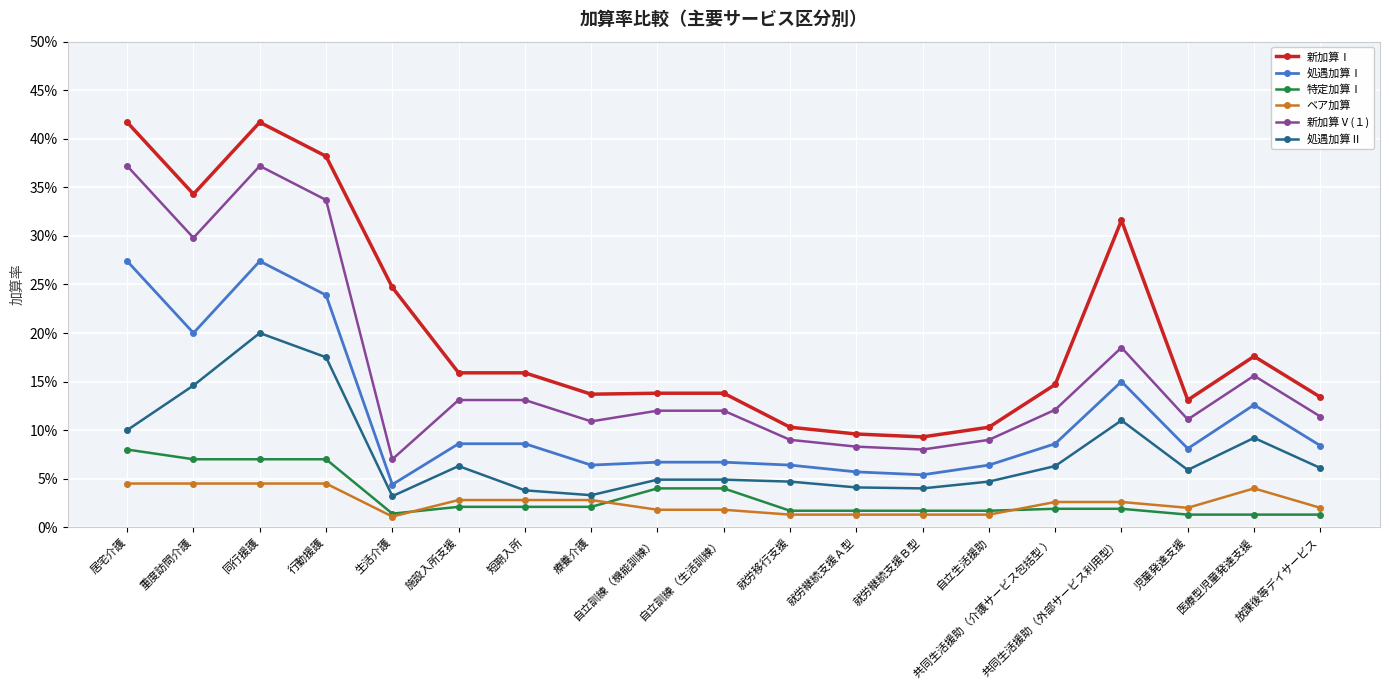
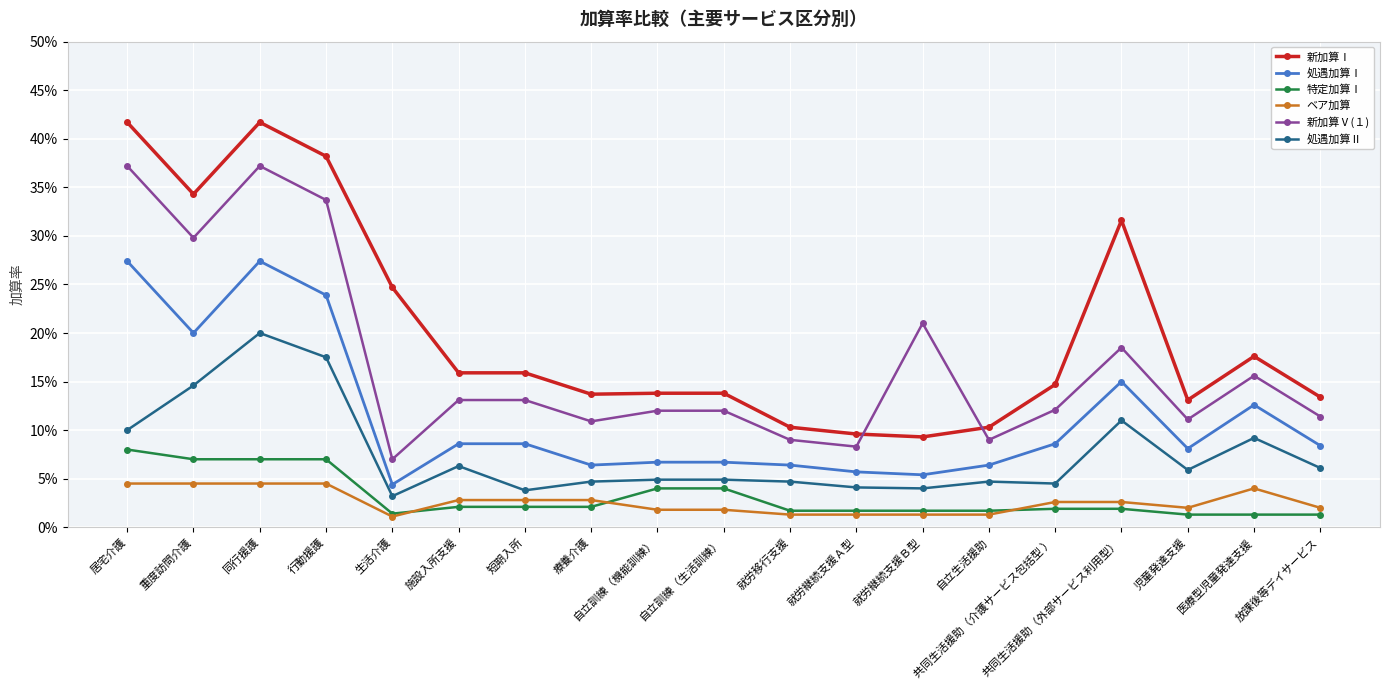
  {
    "新加算Ⅰ": {
      "居宅介護": "42%",
      "重度訪問介護": "34%",
      "同行援護": "42%",
      "行動援護": "38%",
      "生活介護": "25%",
      "施設入所支援": "16%",
      "短期入所": "16%",
      "療養介護": "14%",
      "自立訓練（機能訓練）": "14%",
      "自立訓練（生活訓練）": "14%",
      "就労移行支援": "10%",
      "就労継続支援Ａ型": "10%",
      "就労継続支援Ｂ型": "9%",
      "自立生活援助": "10%",
      "共同生活援助（介護サービス包括型 ）": "15%",
      "共同生活援助（外部サービス利用型）": "32%",
      "児童発達支援": "13%",
      "医療型児童発達支援": "18%",
      "放課後等デイサービス": "13%"
    },
    "処遇加算Ⅰ": {
      "居宅介護": "27%",
      "重度訪問介護": "20%",
      "同行援護": "27%",
      "行動援護": "24%",
      "生活介護": "4%",
      "施設入所支援": "9%",
      "短期入所": "9%",
      "療養介護": "6%",
      "自立訓練（機能訓練）": "7%",
      "自立訓練（生活訓練）": "7%",
      "就労移行支援": "6%",
      "就労継続支援Ａ型": "6%",
      "就労継続支援Ｂ型": "5%",
      "自立生活援助": "6%",
      "共同生活援助（介護サービス包括型 ）": "9%",
      "共同生活援助（外部サービス利用型）": "15%",
      "児童発達支援": "8%",
      "医療型児童発達支援": "13%",
      "放課後等デイサービス": "8%"
    },
    "特定加算Ⅰ": {
      "居宅介護": "8%",
      "重度訪問介護": "7%",
      "同行援護": "7%",
      "行動援護": "7%",
      "生活介護": "1%",
      "施設入所支援": "2%",
      "短期入所": "2%",
      "療養介護": "2%",
      "自立訓練（機能訓練）": "4%",
      "自立訓練（生活訓練）": "4%",
      "就労移行支援": "2%",
      "就労継続支援Ａ型": "2%",
      "就労継続支援Ｂ型": "2%",
      "自立生活援助": "2%",
      "共同生活援助（介護サービス包括型 ）": "2%",
      "共同生活援助（外部サービス利用型）": "2%",
      "児童発達支援": "1%",
      "医療型児童発達支援": "1%",
      "放課後等デイサービス": "1%"
    },
    "ベア加算": {
      "居宅介護": "5%",
      "重度訪問介護": "5%",
      "同行援護": "5%",
      "行動援護": "5%",
      "生活介護": "1%",
      "施設入所支援": "3%",
      "短期入所": "3%",
      "療養介護": "3%",
      "自立訓練（機能訓練）": "2%",
      "自立訓練（生活訓練）": "2%",
      "就労移行支援": "1%",
      "就労継続支援Ａ型": "1%",
      "就労継続支援Ｂ型": "1%",
      "自立生活援助": "1%",
      "共同生活援助（介護サービス包括型 ）": "3%",
      "共同生活援助（外部サービス利用型）": "3%",
      "児童発達支援": "2%",
      "医療型児童発達支援": "4%",
      "放課後等デイサービス": "2%"
    },
    "新加算Ⅴ(１)": {
      "居宅介護": "37%",
      "重度訪問介護": "30%",
      "同行援護": "37%",
      "行動援護": "34%",
      "生活介護": "7%",
      "施設入所支援": "13%",
      "短期入所": "13%",
      "療養介護": "11%",
      "自立訓練（機能訓練）": "12%",
      "自立訓練（生活訓練）": "12%",
      "就労移行支援": "9%",
      "就労継続支援Ａ型": "8%",
-     "就労継続支援Ｂ型": "8%",
+     "就労継続支援Ｂ型": "21%",
      "自立生活援助": "9%",
      "共同生活援助（介護サービス包括型 ）": "12%",
      "共同生活援助（外部サービス利用型）": "19%",
      "児童発達支援": "11%",
      "医療型児童発達支援": "16%",
      "放課後等デイサービス": "11%"
    },
    "処遇加算Ⅱ": {
      "居宅介護": "10%",
      "重度訪問介護": "15%",
      "同行援護": "20%",
      "行動援護": "18%",
      "生活介護": "3%",
      "施設入所支援": "6%",
      "短期入所": "4%",
-     "療養介護": "3%",
+     "療養介護": "5%",
      "自立訓練（機能訓練）": "5%",
      "自立訓練（生活訓練）": "5%",
      "就労移行支援": "5%",
      "就労継続支援Ａ型": "4%",
      "就労継続支援Ｂ型": "4%",
      "自立生活援助": "5%",
-     "共同生活援助（介護サービス包括型 ）": "6%",
+     "共同生活援助（介護サービス包括型 ）": "5%",
      "共同生活援助（外部サービス利用型）": "11%",
      "児童発達支援": "6%",
      "医療型児童発達支援": "9%",
      "放課後等デイサービス": "6%"
    }
  }
